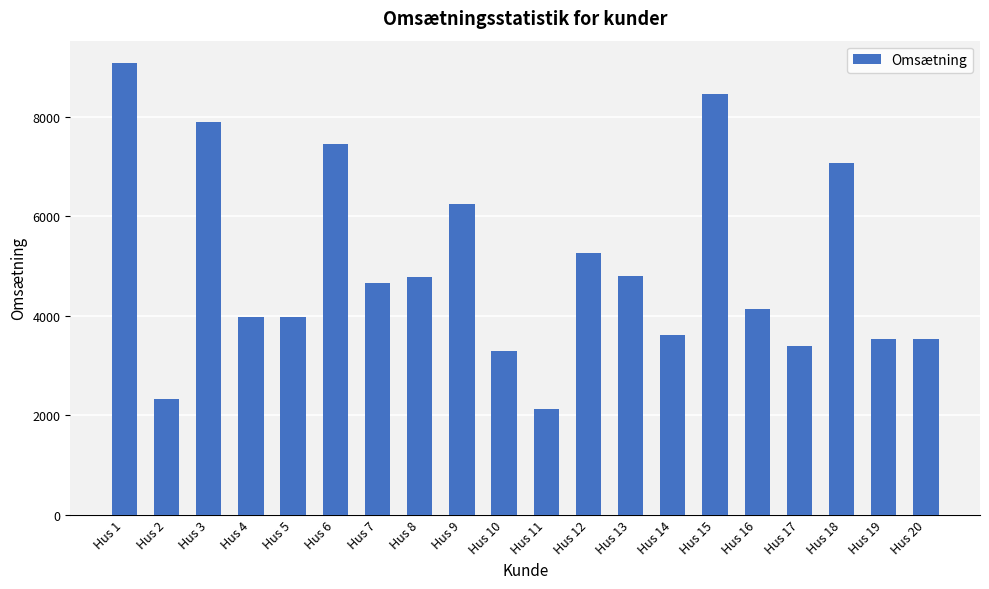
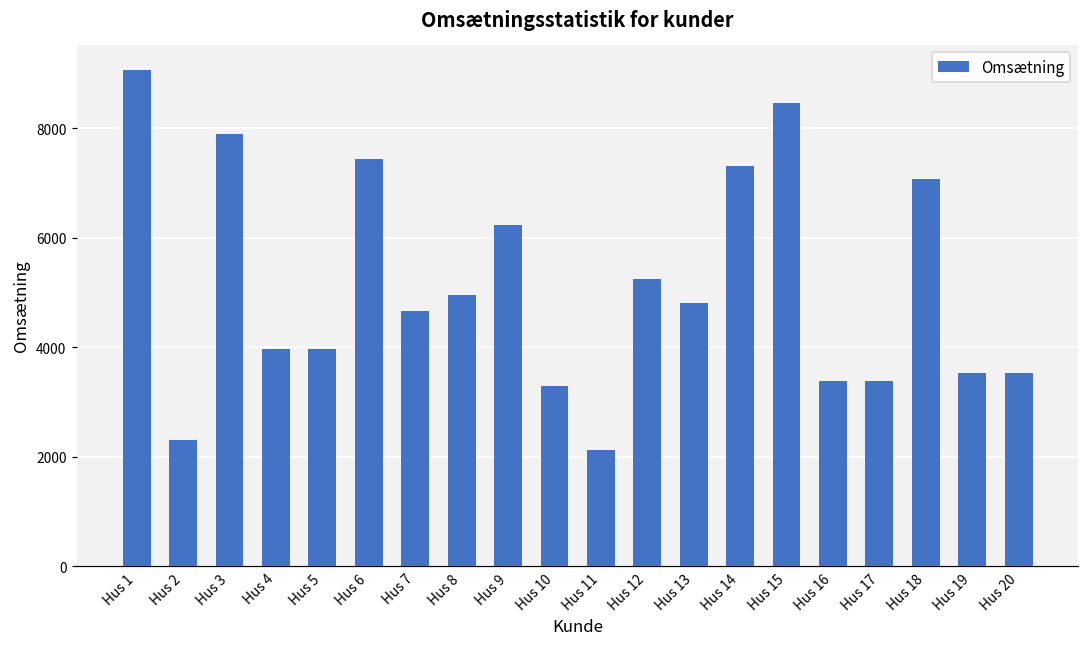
  {
    "Hus 1": 9100,
    "Hus 2": 2300,
    "Hus 3": 7900,
    "Hus 4": 4000,
    "Hus 5": 4000,
    "Hus 6": 7400,
    "Hus 7": 4700,
-   "Hus 8": 4800,
+   "Hus 8": 5000,
    "Hus 9": 6200,
    "Hus 10": 3300,
    "Hus 11": 2100,
    "Hus 12": 5300,
    "Hus 13": 4800,
-   "Hus 14": 3600,
+   "Hus 14": 7300,
    "Hus 15": 8500,
-   "Hus 16": 4100,
+   "Hus 16": 3400,
    "Hus 17": 3400,
    "Hus 18": 7100,
    "Hus 19": 3500,
    "Hus 20": 3500
  }
